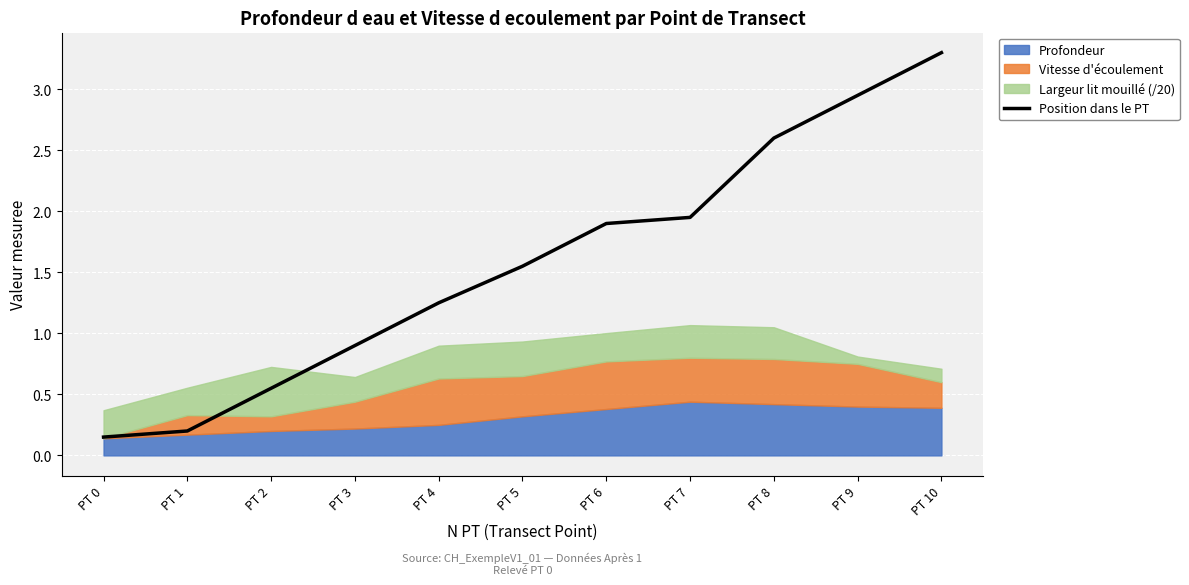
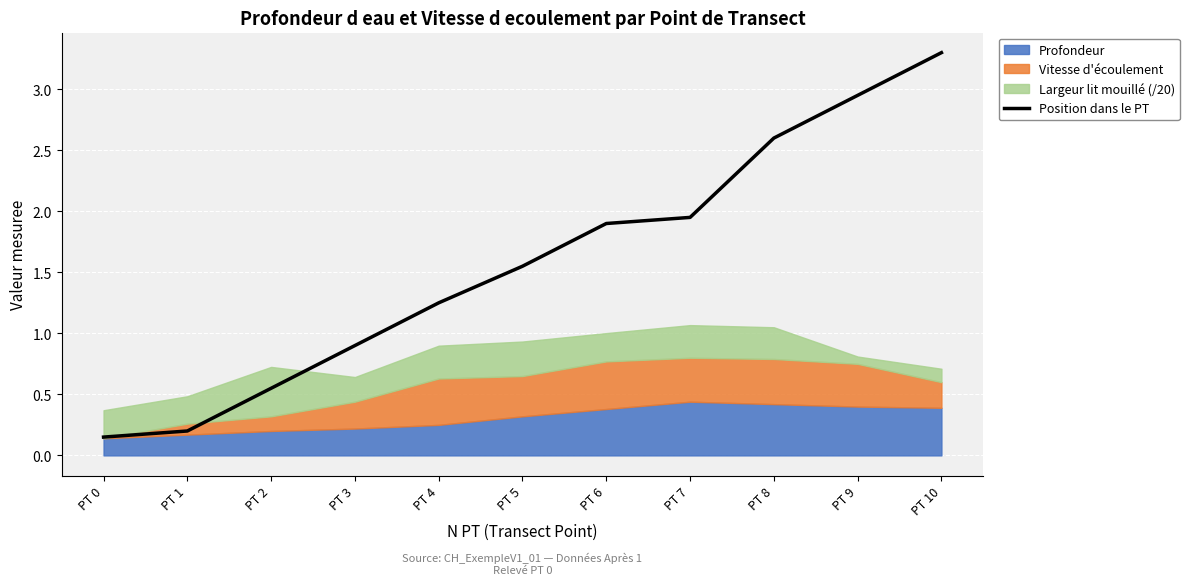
  {
    "Position dans le PT": {
      "PT 1": 0.20,
      "PT 2": 0.55,
      "PT 3": 0.90,
      "PT 4": 1.25,
      "PT 5": 1.55,
      "PT 6": 1.90,
      "PT 7": 1.95,
      "PT 8": 2.60,
      "PT 9": 2.95,
      "PT 10": 3.30
    },
    "Profondeur": {
      "PT 1": 0.17,
      "PT 2": 0.20,
      "PT 3": 0.22,
      "PT 4": 0.25,
      "PT 5": 0.32,
      "PT 6": 0.38,
      "PT 7": 0.44,
      "PT 8": 0.42,
      "PT 9": 0.40,
      "PT 10": 0.39
    },
    "Vitesse d'écoulement": {
-     "PT 1": 0.16,
+     "PT 1": 0.09,
      "PT 2": 0.12,
      "PT 3": 0.22,
      "PT 4": 0.38,
      "PT 5": 0.33,
      "PT 6": 0.39,
      "PT 7": 0.36,
      "PT 8": 0.37,
      "PT 9": 0.35,
      "PT 10": 0.21
    },
    "Largeur lit mouillé (/20)": {
      "PT 0": 0.23,
      "PT 1": 0.22,
      "PT 2": 0.40,
      "PT 3": 0.20,
      "PT 4": 0.27,
      "PT 5": 0.28,
      "PT 6": 0.23,
      "PT 7": 0.27,
      "PT 8": 0.26,
      "PT 9": 0.06,
      "PT 10": 0.11
    }
  }
